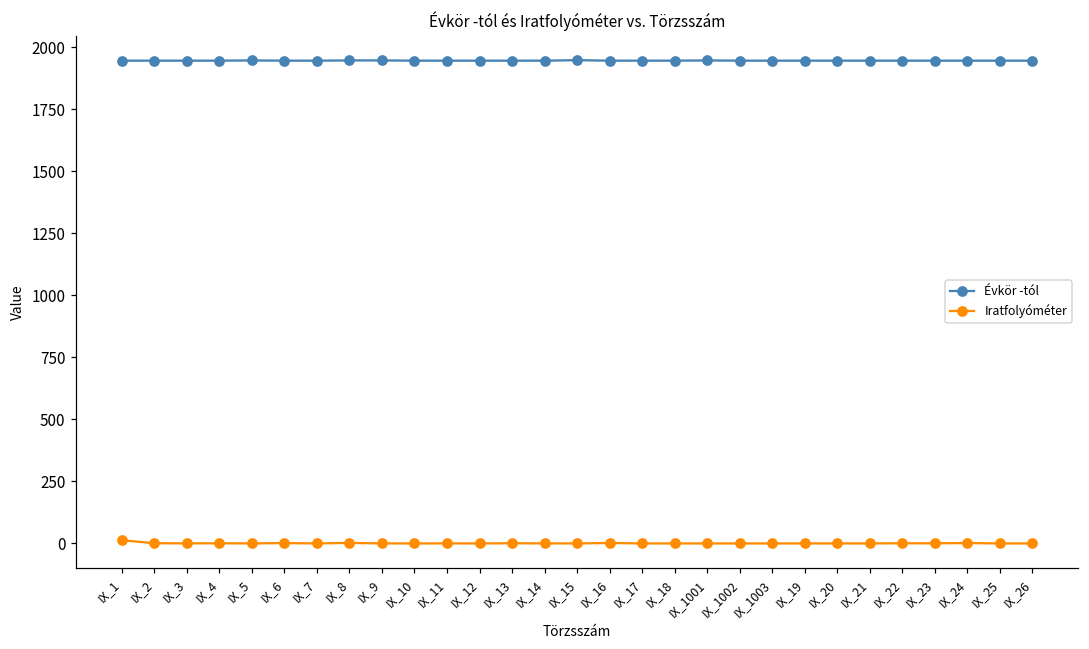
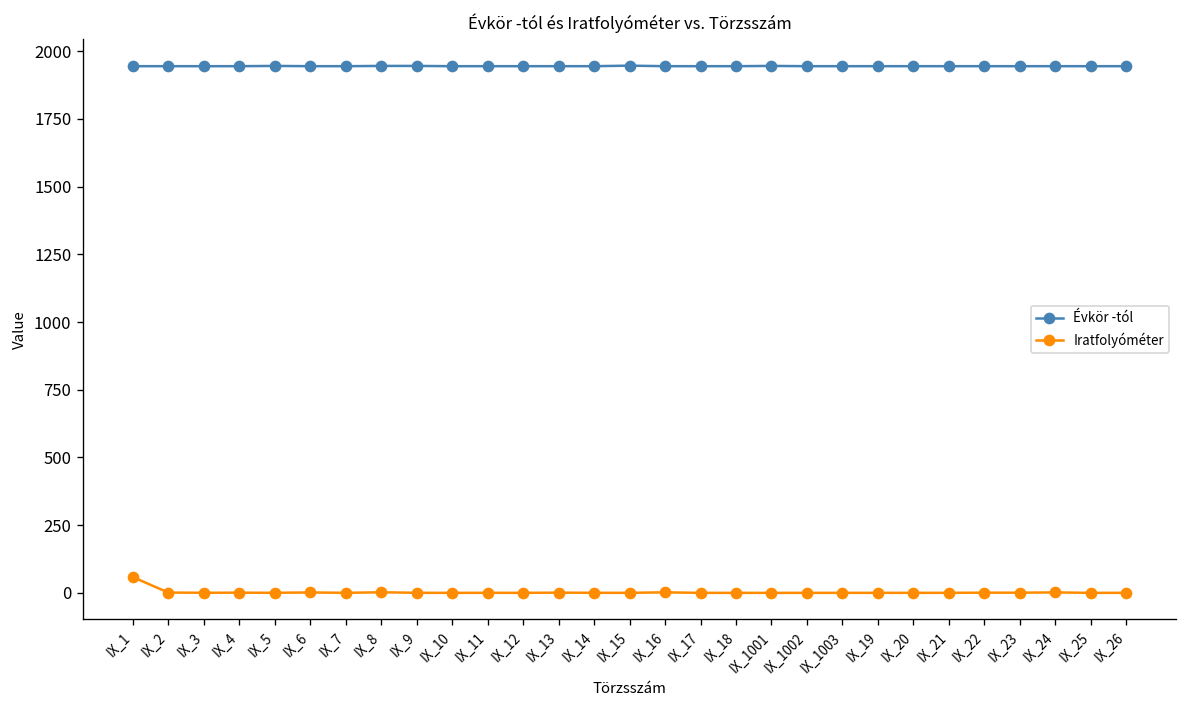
  {
    "Évkör -tól": {
      "IX_1": 1950,
      "IX_2": 1950,
      "IX_3": 1950,
      "IX_4": 1950,
      "IX_5": 1950,
      "IX_6": 1950,
      "IX_7": 1950,
      "IX_8": 1950,
      "IX_9": 1950,
      "IX_10": 1950,
      "IX_11": 1950,
      "IX_12": 1950,
      "IX_13": 1950,
      "IX_14": 1950,
      "IX_15": 1950,
      "IX_16": 1950,
      "IX_17": 1950,
      "IX_18": 1950,
      "IX_1001": 1950,
      "IX_1002": 1950,
      "IX_1003": 1950,
      "IX_19": 1950,
      "IX_20": 1950,
      "IX_21": 1950,
      "IX_22": 1950,
      "IX_23": 1950,
      "IX_24": 1950,
      "IX_25": 1950,
      "IX_26": 1950
    },
    "Iratfolyóméter": {
-     "IX_1": 10,
+     "IX_1": 60,
      "IX_2": 0,
      "IX_3": 0,
      "IX_4": 0,
      "IX_5": 0,
      "IX_6": 0,
      "IX_7": 0,
      "IX_8": 0,
      "IX_9": 0,
      "IX_10": 0,
      "IX_11": 0,
      "IX_12": 0,
      "IX_13": 0,
      "IX_14": 0,
      "IX_15": 0,
      "IX_16": 0,
      "IX_17": 0,
      "IX_18": 0,
      "IX_1001": 0,
      "IX_1002": 0,
      "IX_1003": 0,
      "IX_19": 0,
      "IX_20": 0,
      "IX_21": 0,
      "IX_22": 0,
      "IX_23": 0,
      "IX_24": 0,
      "IX_25": 0,
      "IX_26": 0
    }
  }
